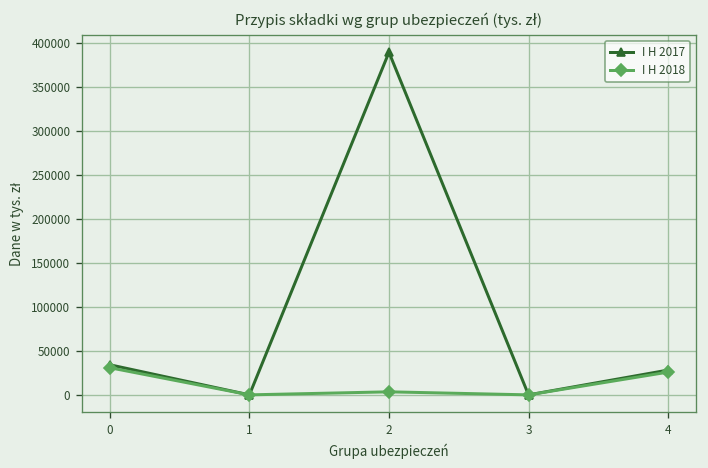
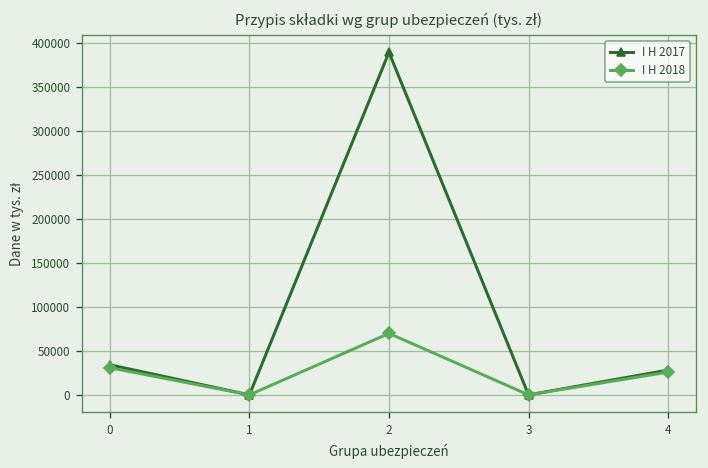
  {
    "I H 2017": {
      "2": 390000
    },
    "I H 2018": {
-     "2": 0
+     "2": 70000
    }
  }
